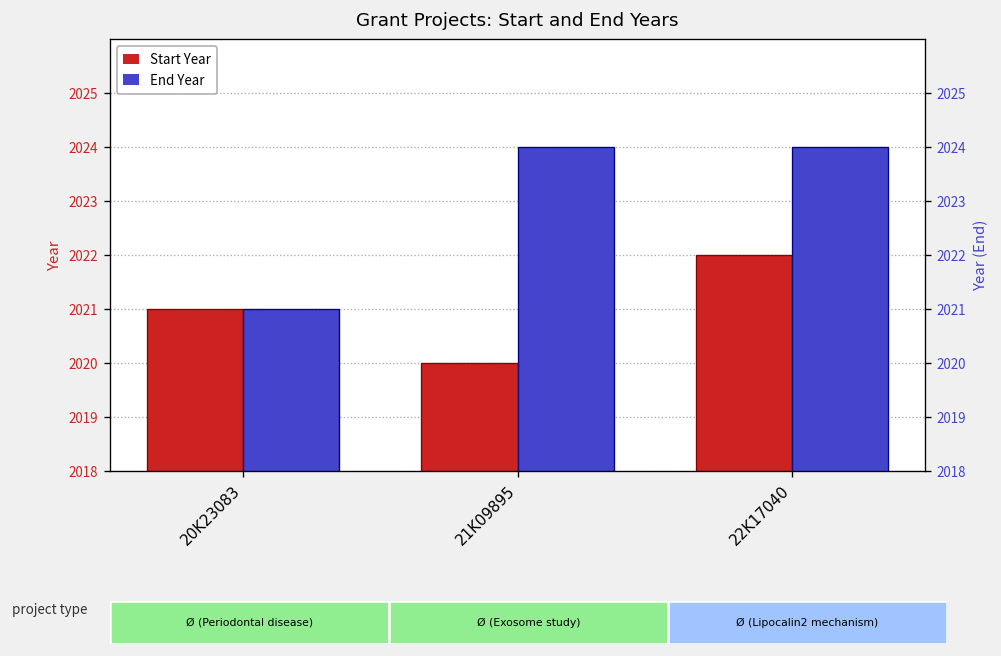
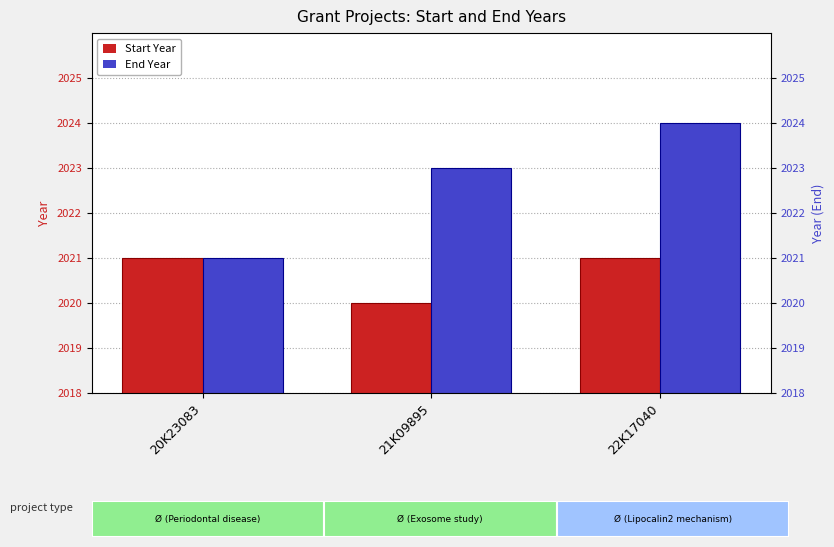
  {
    "Grant Projects: Start and End Years": {
      "Start Year": {
        "20K23083": 2021,
        "21K09895": 2020,
-       "22K17040": 2022
+       "22K17040": 2021
      },
      "End Year": {
        "20K23083": 2021,
-       "21K09895": 2024,
+       "21K09895": 2023,
        "22K17040": 2024
      }
    }
  }
